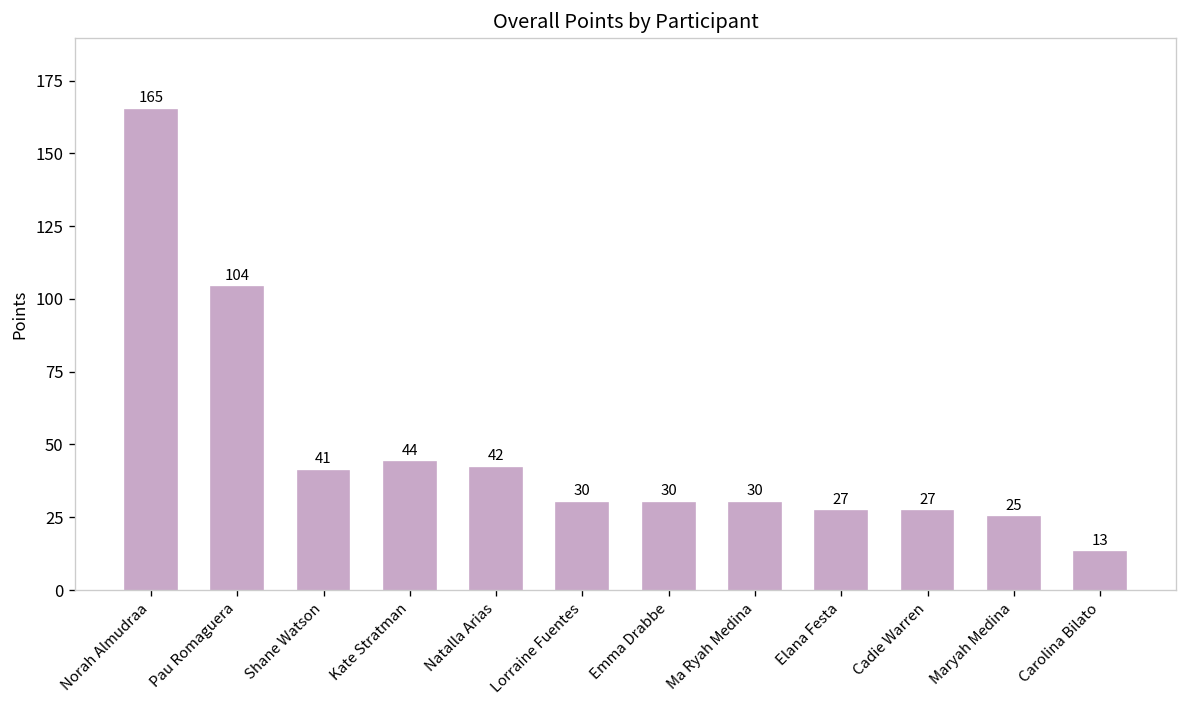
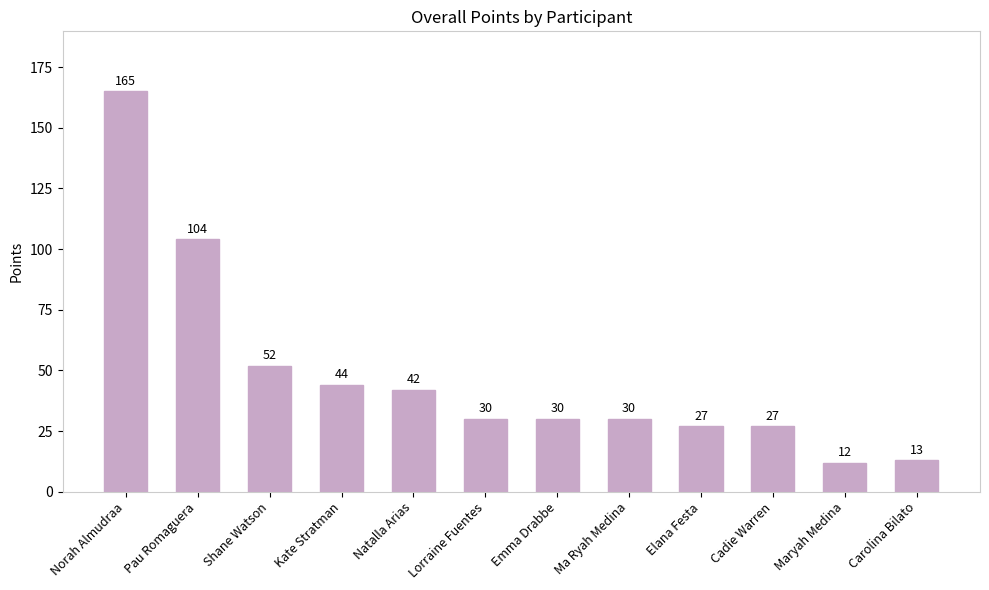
  {
    "Norah Almudraa": 165,
    "Pau Romaguera": 104,
-   "Shane Watson": 41,
+   "Shane Watson": 52,
    "Kate Stratman": 44,
    "Natalla Arias": 42,
    "Lorraine Fuentes": 30,
    "Emma Drabbe": 30,
    "Ma Ryah Medina": 30,
    "Elana Festa": 27,
    "Cadie Warren": 27,
-   "Maryah Medina": 25,
+   "Maryah Medina": 12,
    "Carolina Bilato": 13
  }
